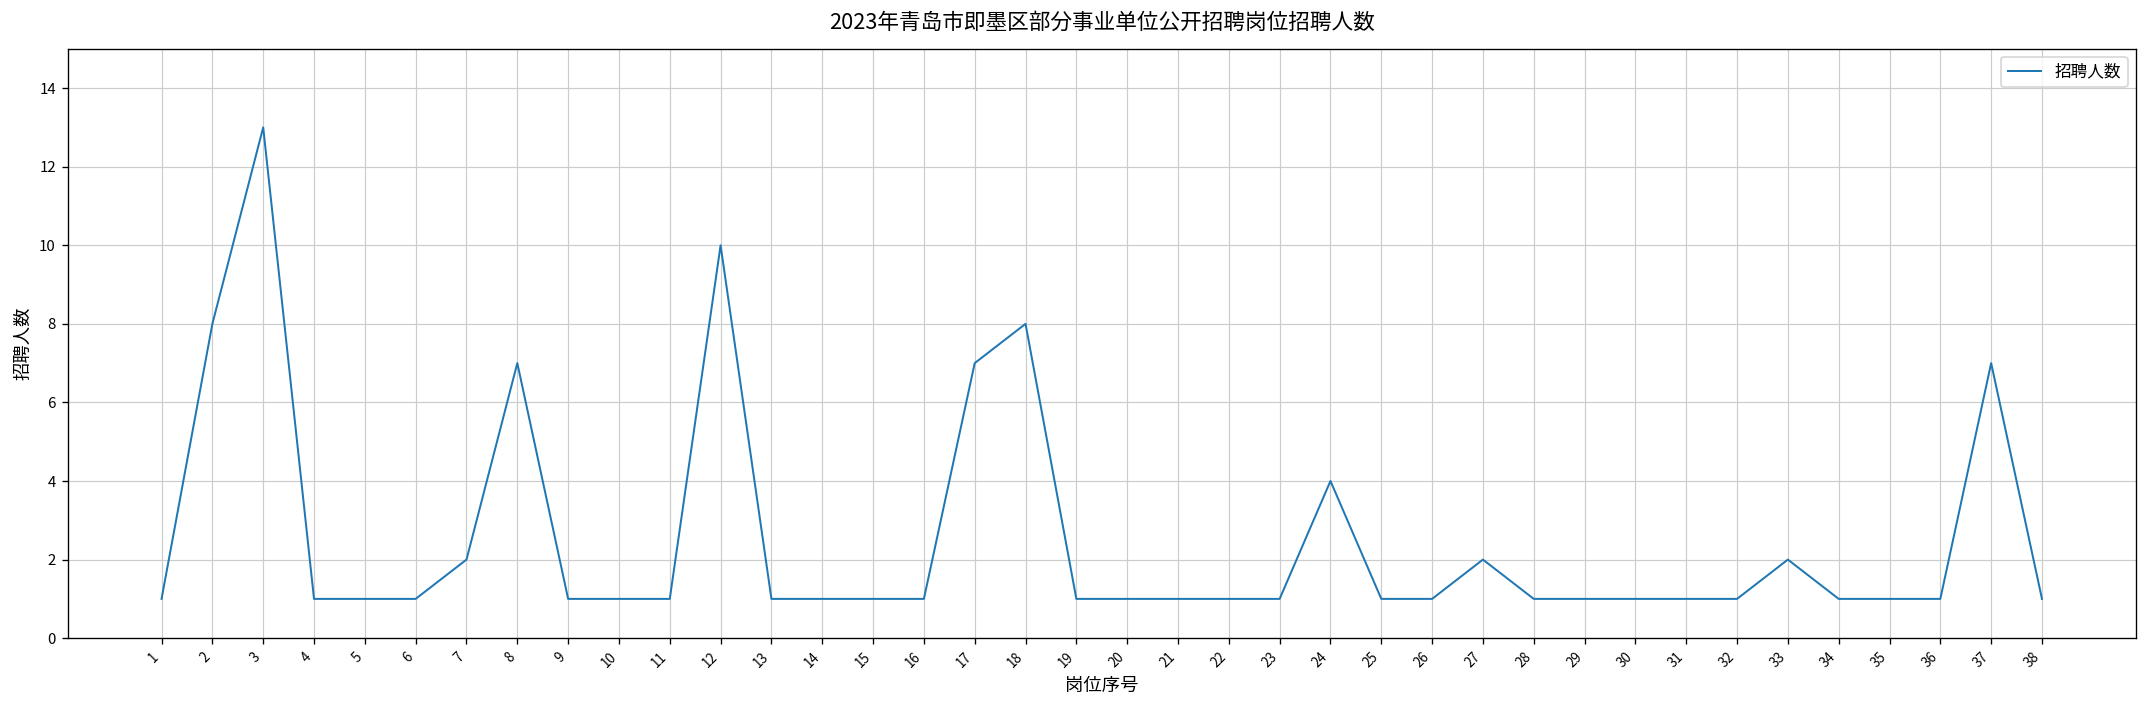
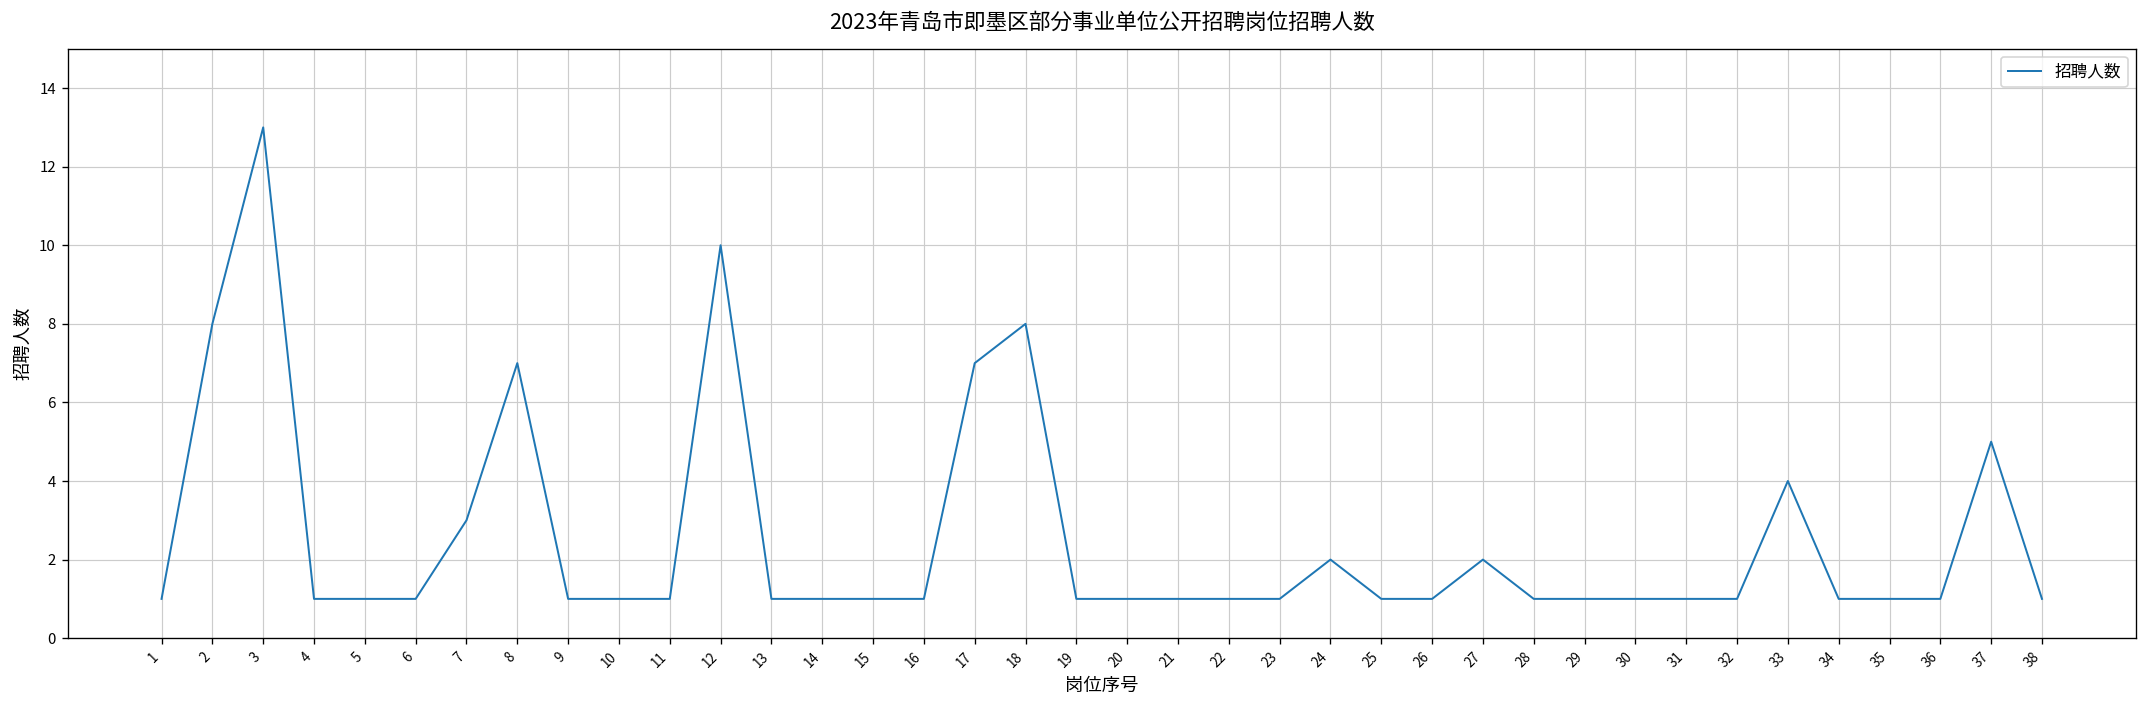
  {
    "1": 1,
    "2": 8,
    "3": 13,
    "4": 1,
    "5": 1,
    "6": 1,
-   "7": 2,
+   "7": 3,
    "8": 7,
    "9": 1,
    "10": 1,
    "11": 1,
    "12": 10,
    "13": 1,
    "14": 1,
    "15": 1,
    "16": 1,
    "17": 7,
    "18": 8,
    "19": 1,
    "20": 1,
    "21": 1,
    "22": 1,
    "23": 1,
-   "24": 4,
+   "24": 2,
    "25": 1,
    "26": 1,
    "27": 2,
    "28": 1,
    "29": 1,
    "30": 1,
    "31": 1,
    "32": 1,
-   "33": 2,
+   "33": 4,
    "34": 1,
    "35": 1,
    "36": 1,
-   "37": 7,
+   "37": 5,
    "38": 1
  }
